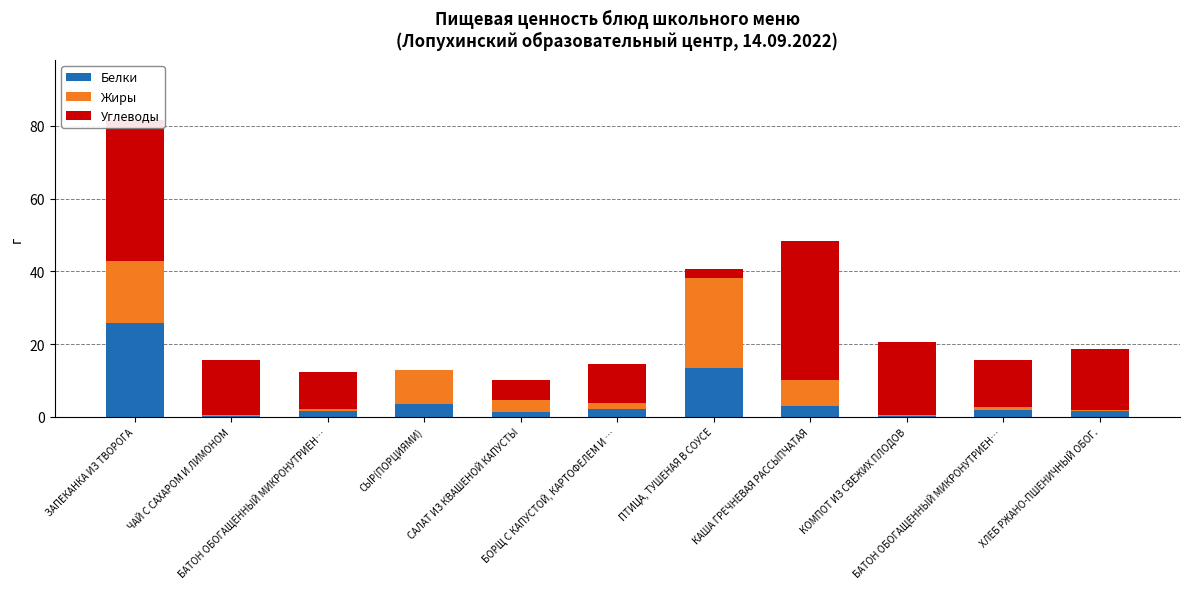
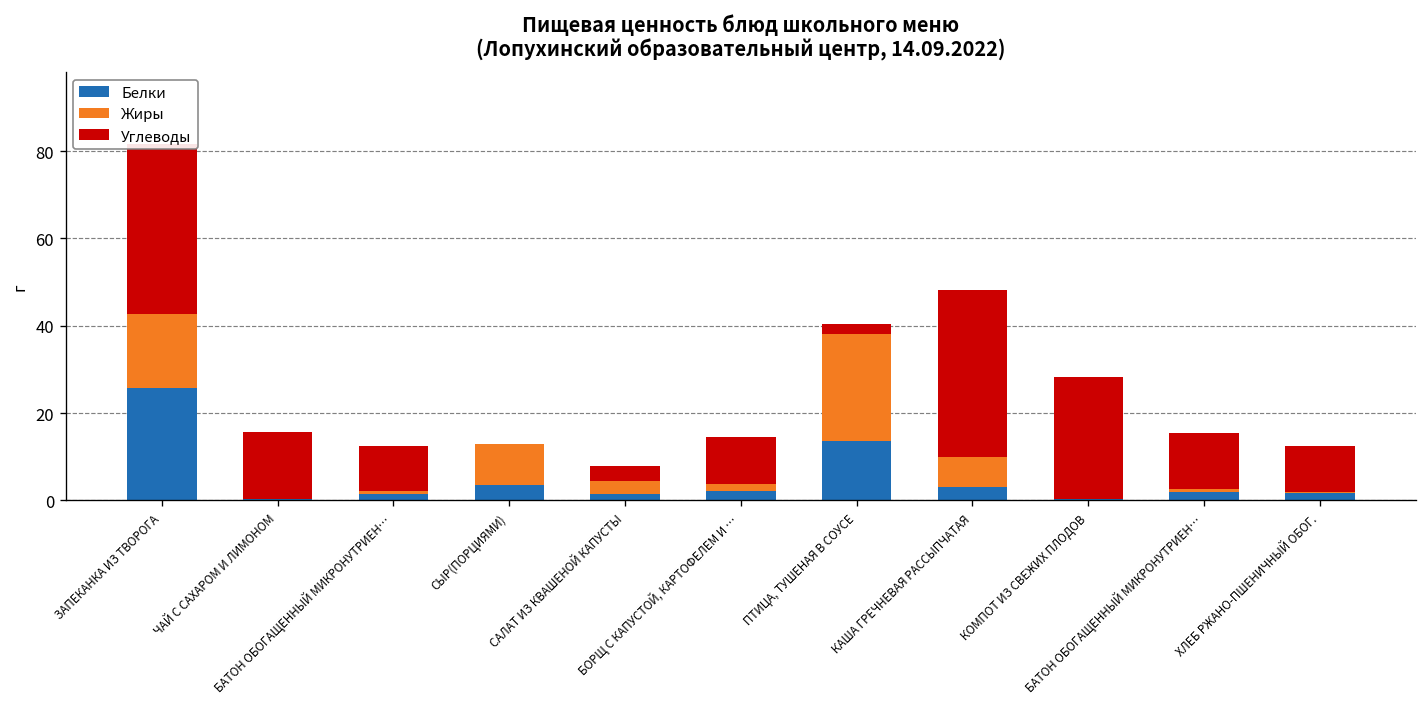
  {
    "Белки": {
      "ЗАПЕКАНКА ИЗ ТВОРОГА": 26,
      "СЫР(ПОРЦИЯМИ)": 4,
      "САЛАТ ИЗ КВАШЕНОЙ КАПУСТЫ": 1,
      "БОРЩ С КАПУСТОЙ, КАРТОФЕЛЕМ И …": 2,
      "ПТИЦА, ТУШЕНАЯ В СОУСЕ": 14,
      "КАША ГРЕЧНЕВАЯ РАССЫПЧАТАЯ": 3,
      "ХЛЕБ РЖАНО-ПШЕНИЧНЫЙ ОБОГ.": 2
    },
    "Жиры": {
      "ЗАПЕКАНКА ИЗ ТВОРОГА": 17,
      "СЫР(ПОРЦИЯМИ)": 9,
      "САЛАТ ИЗ КВАШЕНОЙ КАПУСТЫ": 3,
      "БОРЩ С КАПУСТОЙ, КАРТОФЕЛЕМ И …": 2,
      "ПТИЦА, ТУШЕНАЯ В СОУСЕ": 25,
      "КАША ГРЕЧНЕВАЯ РАССЫПЧАТАЯ": 7
    },
    "Углеводы": {
      "ЧАЙ С САХАРОМ И ЛИМОНОМ": 15,
      "СЫР(ПОРЦИЯМИ)": 0,
-     "САЛАТ ИЗ КВАШЕНОЙ КАПУСТЫ": 6,
+     "САЛАТ ИЗ КВАШЕНОЙ КАПУСТЫ": 3,
      "БОРЩ С КАПУСТОЙ, КАРТОФЕЛЕМ И …": 11,
      "ПТИЦА, ТУШЕНАЯ В СОУСЕ": 2,
      "КАША ГРЕЧНЕВАЯ РАССЫПЧАТАЯ": 38,
-     "КОМПОТ ИЗ СВЕЖИХ ПЛОДОВ": 20,
-     "ХЛЕБ РЖАНО-ПШЕНИЧНЫЙ ОБОГ.": 17
+     "КОМПОТ ИЗ СВЕЖИХ ПЛОДОВ": 28,
+     "ХЛЕБ РЖАНО-ПШЕНИЧНЫЙ ОБОГ.": 11
    }
  }
